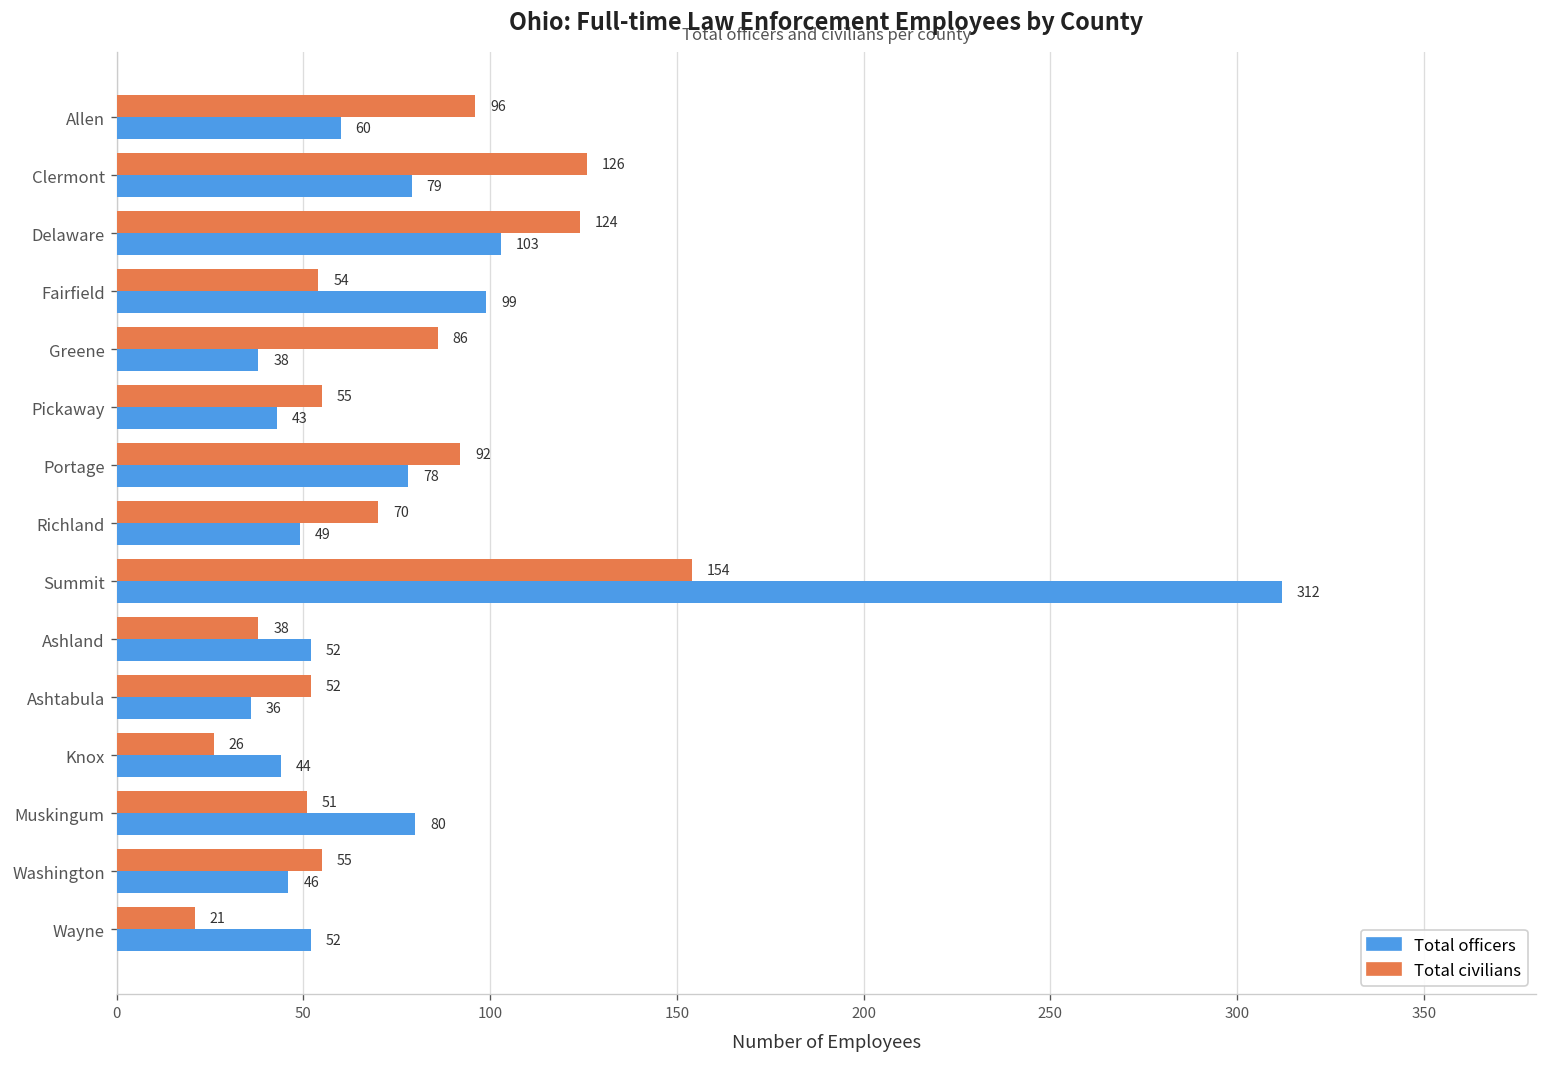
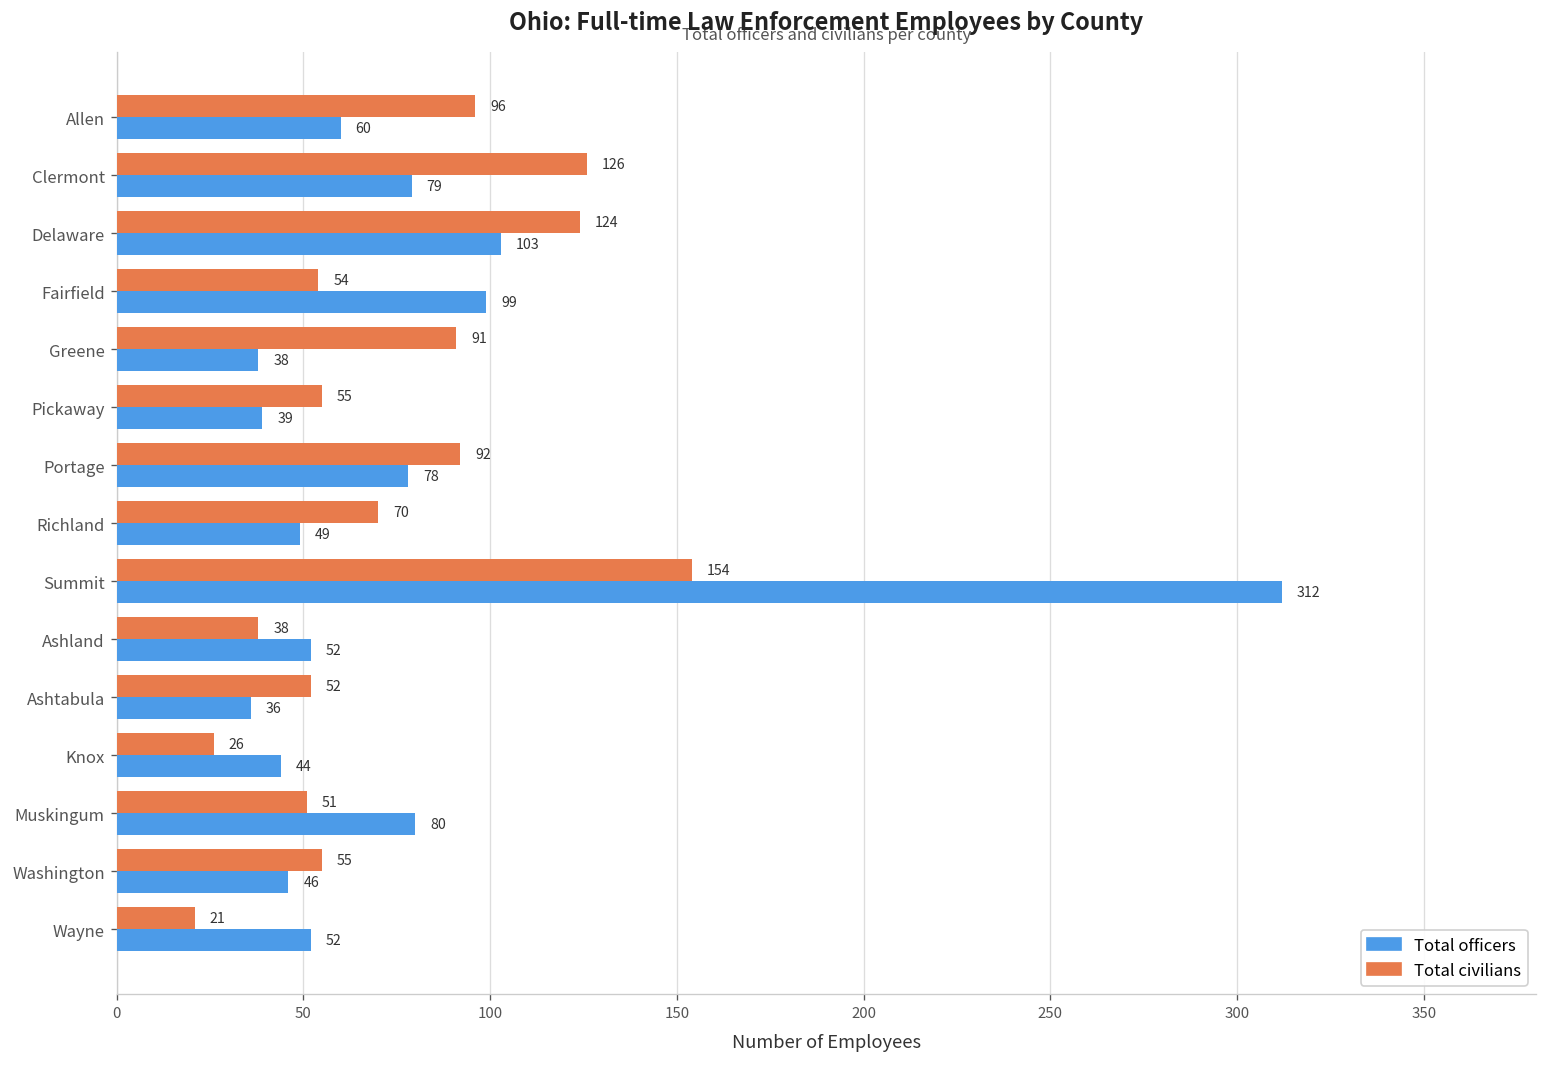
  {
    "Total officers": {
      "Allen": 60,
      "Clermont": 79,
      "Delaware": 103,
      "Fairfield": 99,
      "Greene": 38,
-     "Pickaway": 43,
+     "Pickaway": 39,
      "Portage": 78,
      "Richland": 49,
      "Summit": 312,
      "Ashland": 52,
      "Ashtabula": 36,
      "Knox": 44,
      "Muskingum": 80,
      "Washington": 46,
      "Wayne": 52
    },
    "Total civilians": {
      "Allen": 96,
      "Clermont": 126,
      "Delaware": 124,
      "Fairfield": 54,
-     "Greene": 86,
+     "Greene": 91,
      "Pickaway": 55,
      "Portage": 92,
      "Richland": 70,
      "Summit": 154,
      "Ashland": 38,
      "Ashtabula": 52,
      "Knox": 26,
      "Muskingum": 51,
      "Washington": 55,
      "Wayne": 21
    }
  }
